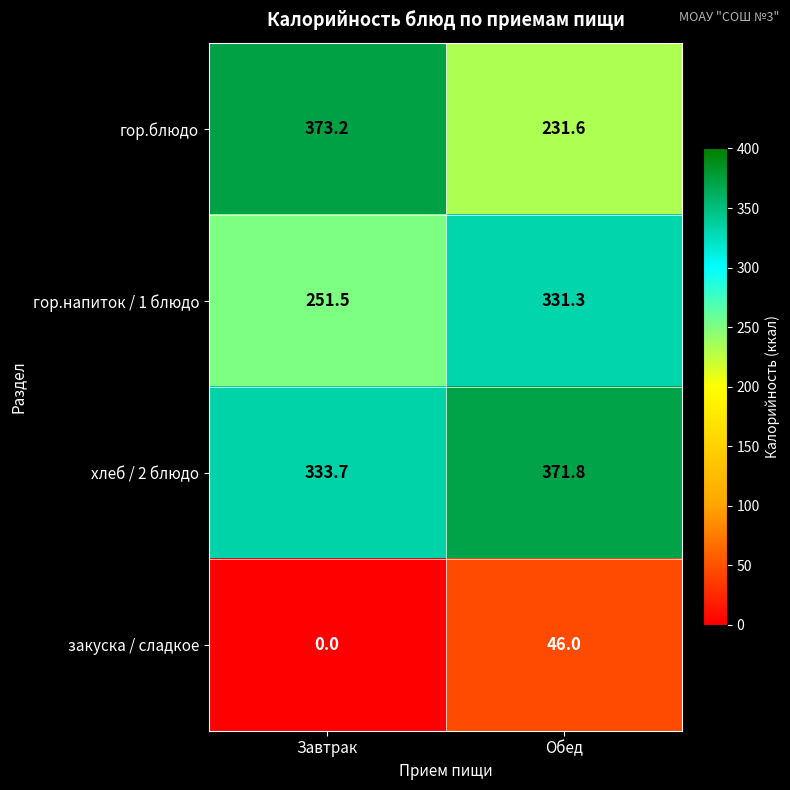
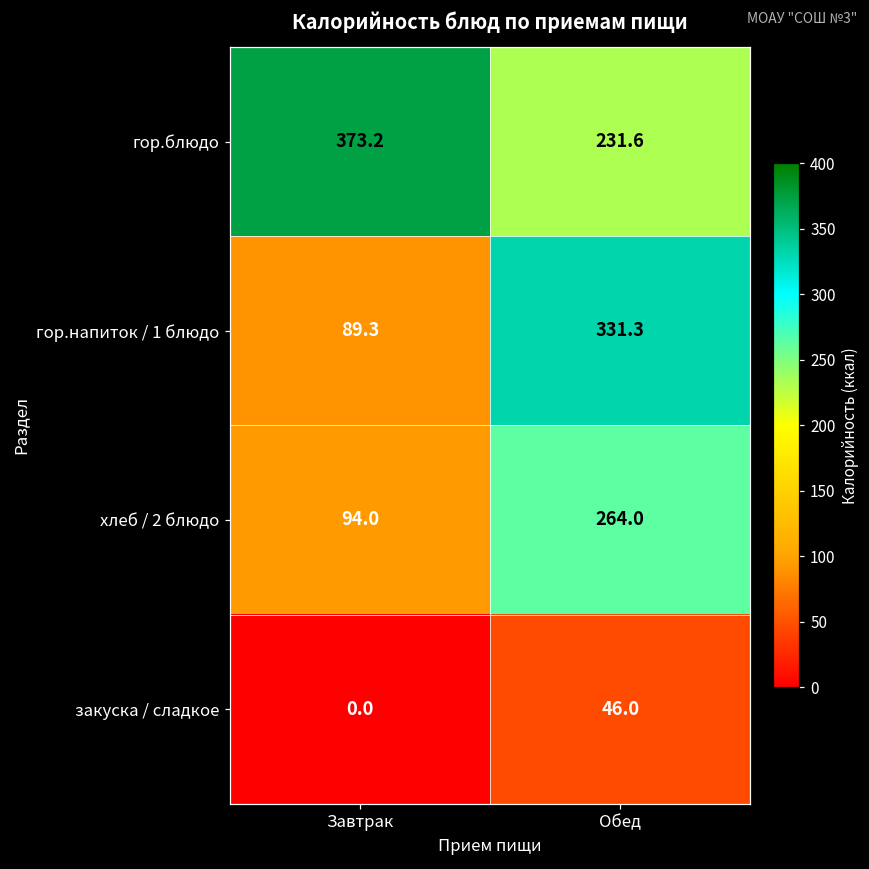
  {
    "гор.блюдо": {
      "Завтрак": 373.2,
      "Обед": 231.6
    },
    "гор.напиток / 1 блюдо": {
-     "Завтрак": 251.5,
+     "Завтрак": 89.3,
      "Обед": 331.3
    },
    "хлеб / 2 блюдо": {
-     "Завтрак": 333.7,
-     "Обед": 371.8
+     "Завтрак": 94.0,
+     "Обед": 264.0
    },
    "закуска / сладкое": {
      "Завтрак": 0.0,
      "Обед": 46.0
    }
  }
